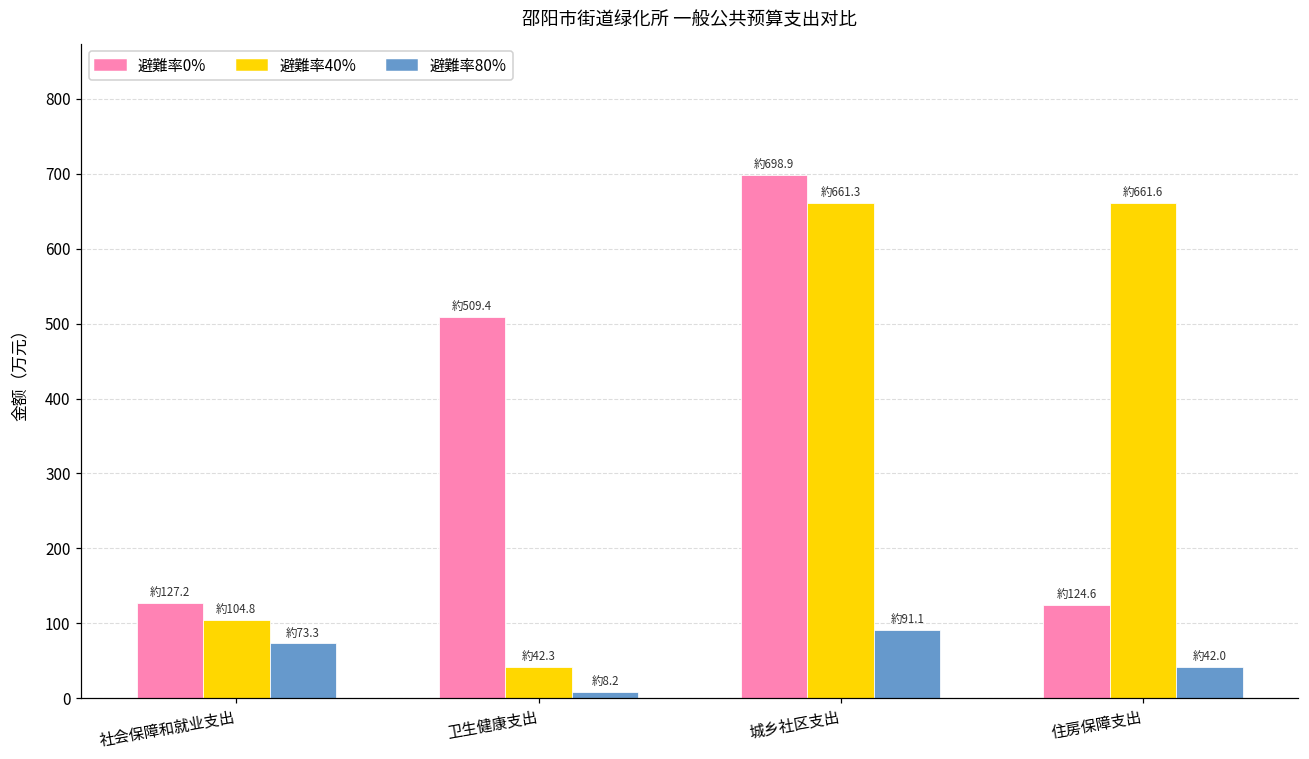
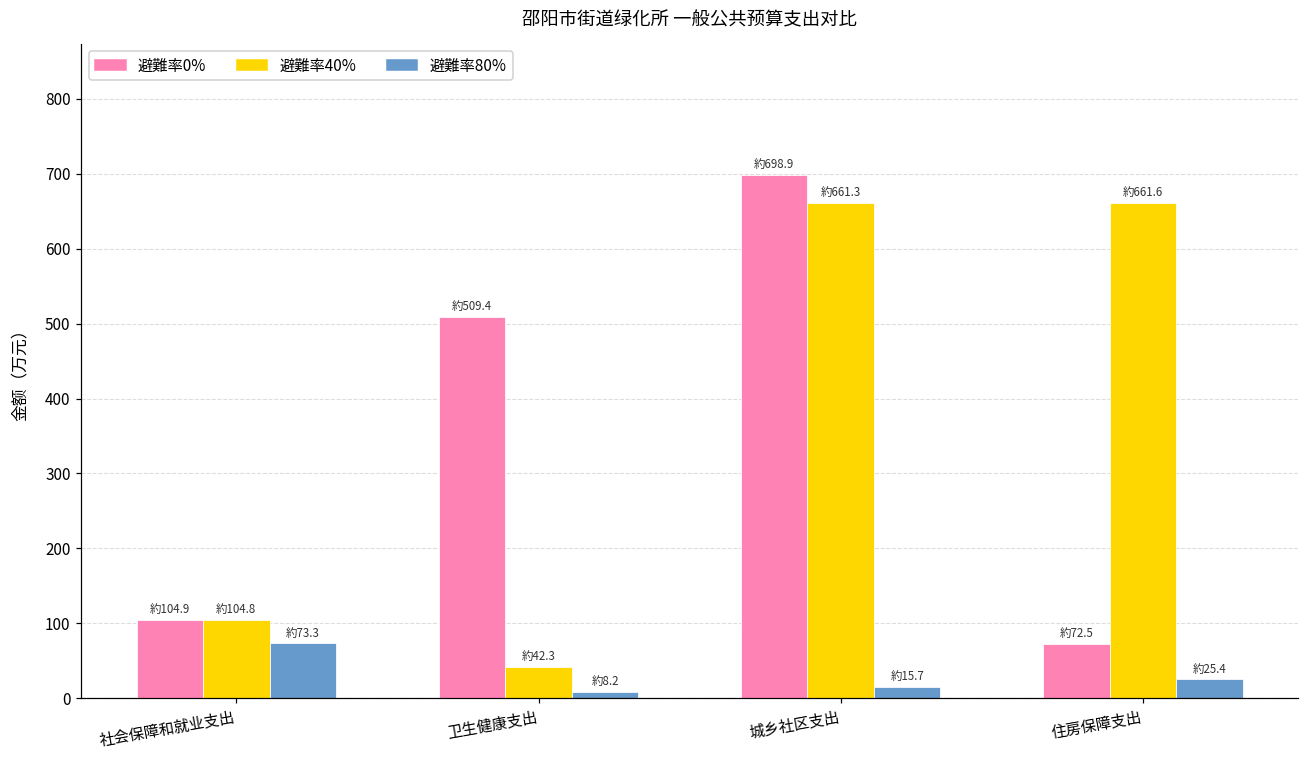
  {
    "避難率0%": {
-     "社会保障和就业支出": 127.2,
-     "住房保障支出": 124.6
+     "社会保障和就业支出": 104.9,
+     "住房保障支出": 72.5
    },
    "避難率40%": {
      "社会保障和就业支出": 100,
      "卫生健康支出": 40,
      "城乡社区支出": 660,
      "住房保障支出": 660
    },
    "避難率80%": {
-     "城乡社区支出": 91.1,
-     "住房保障支出": 42.0
+     "城乡社区支出": 15.7,
+     "住房保障支出": 25.4
    }
  }
